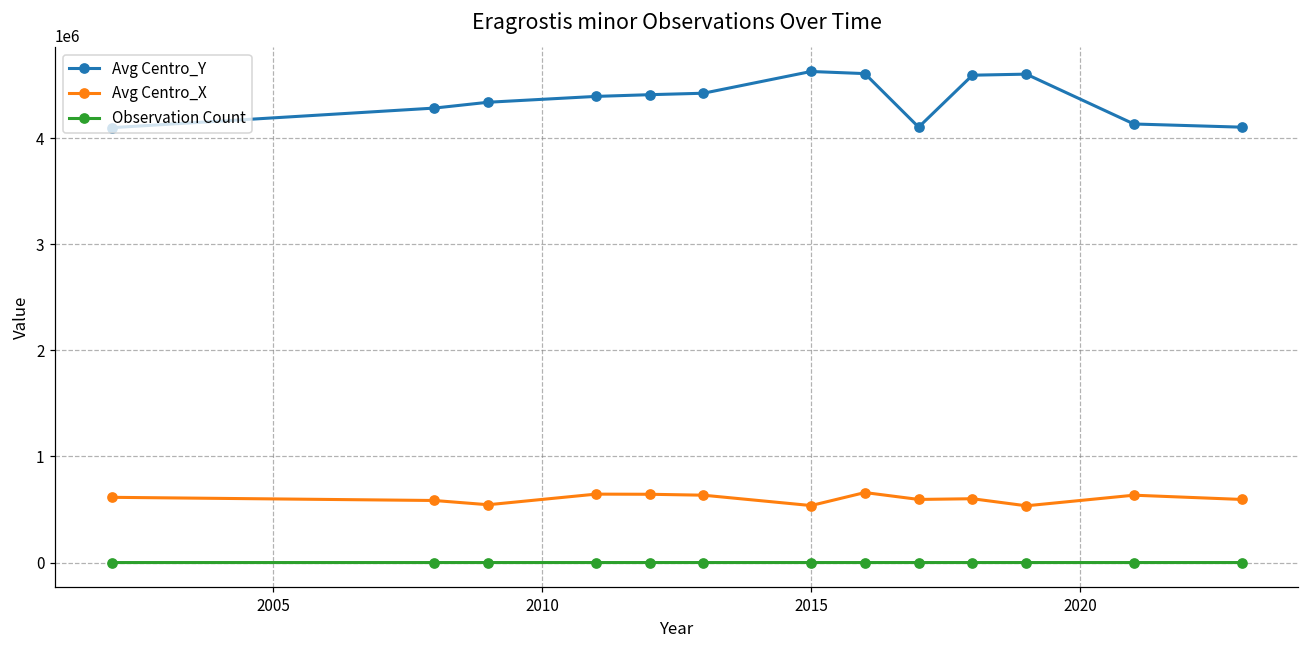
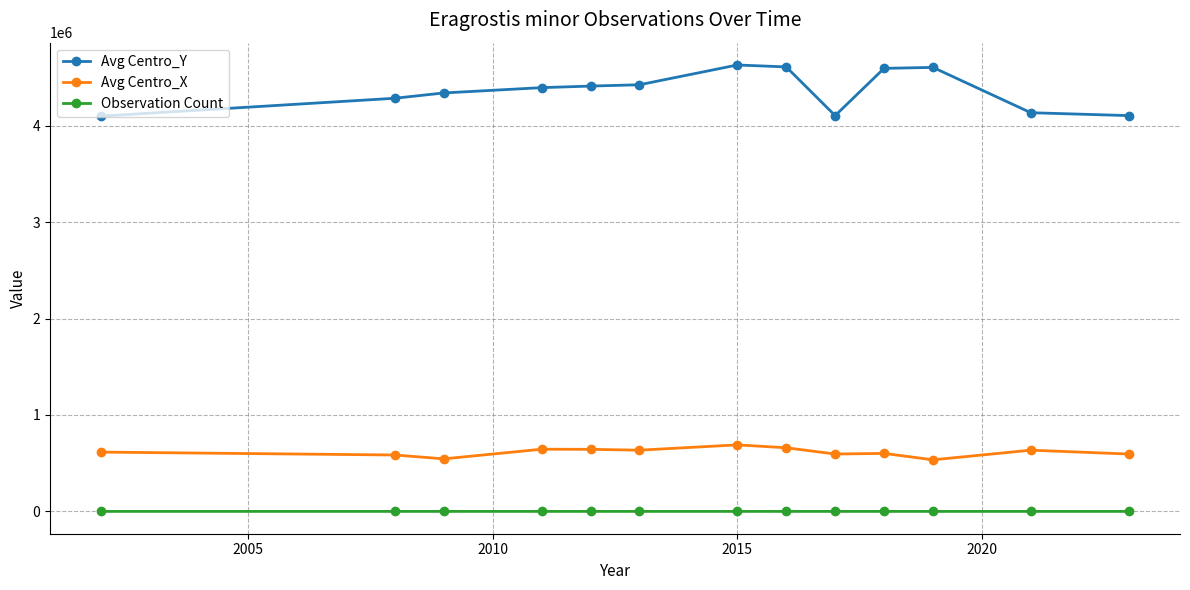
  {
    "Avg Centro_Y": {
      "2015": 4600000
    },
    "Avg Centro_X": {
-     "2015": 500000
+     "2015": 700000
    },
    "Observation Count": {
      "2015": 0
    }
  }
